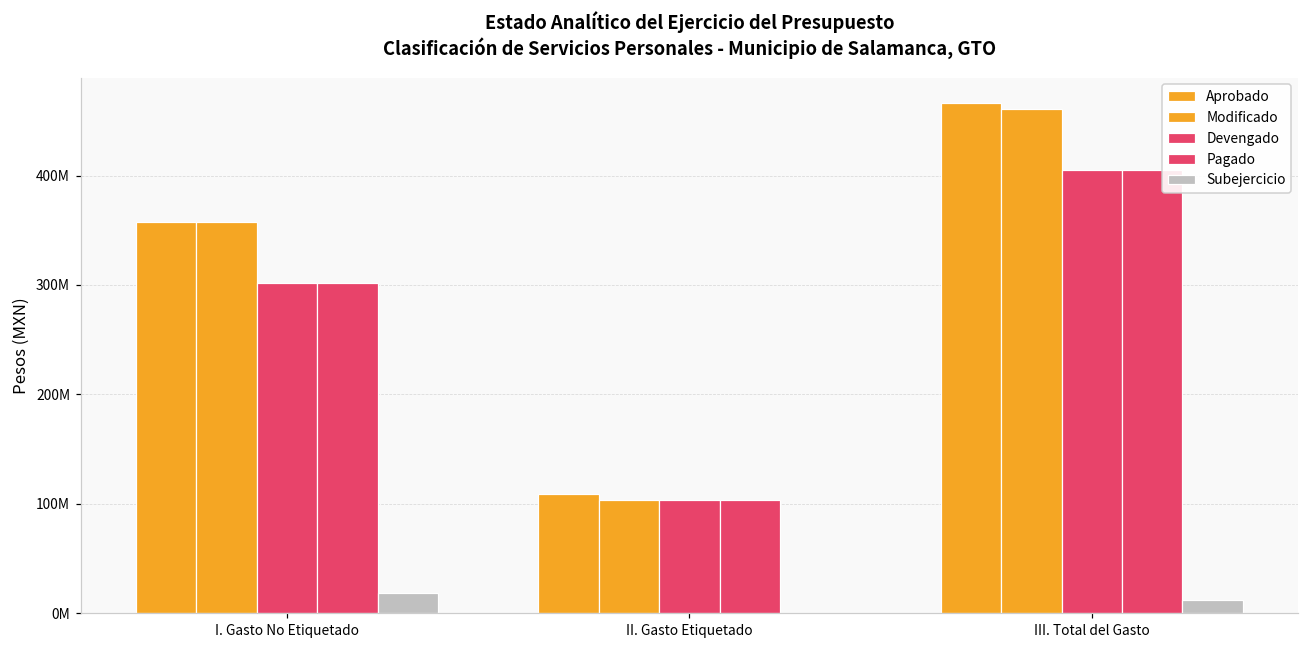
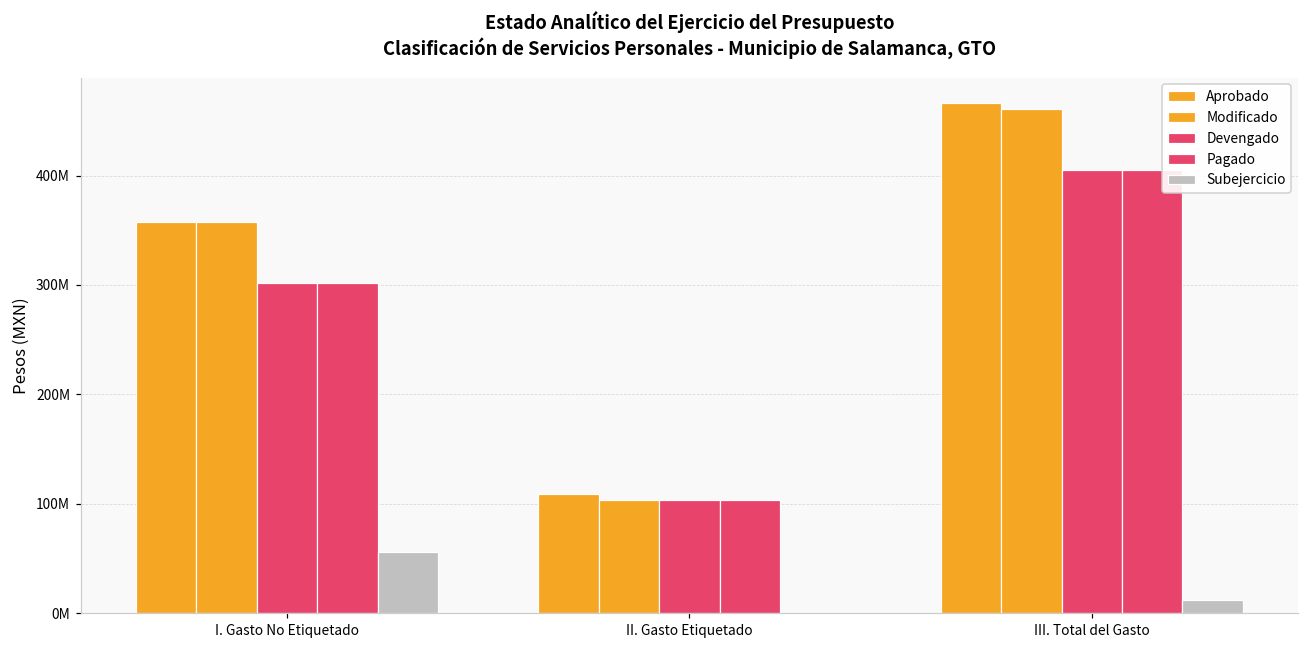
  {
    "Subejercicio": {
-     "I. Gasto No Etiquetado": 20000000,
+     "I. Gasto No Etiquetado": 60000000,
      "II. Gasto Etiquetado": 0,
      "III. Total del Gasto": 10000000
    }
  }
